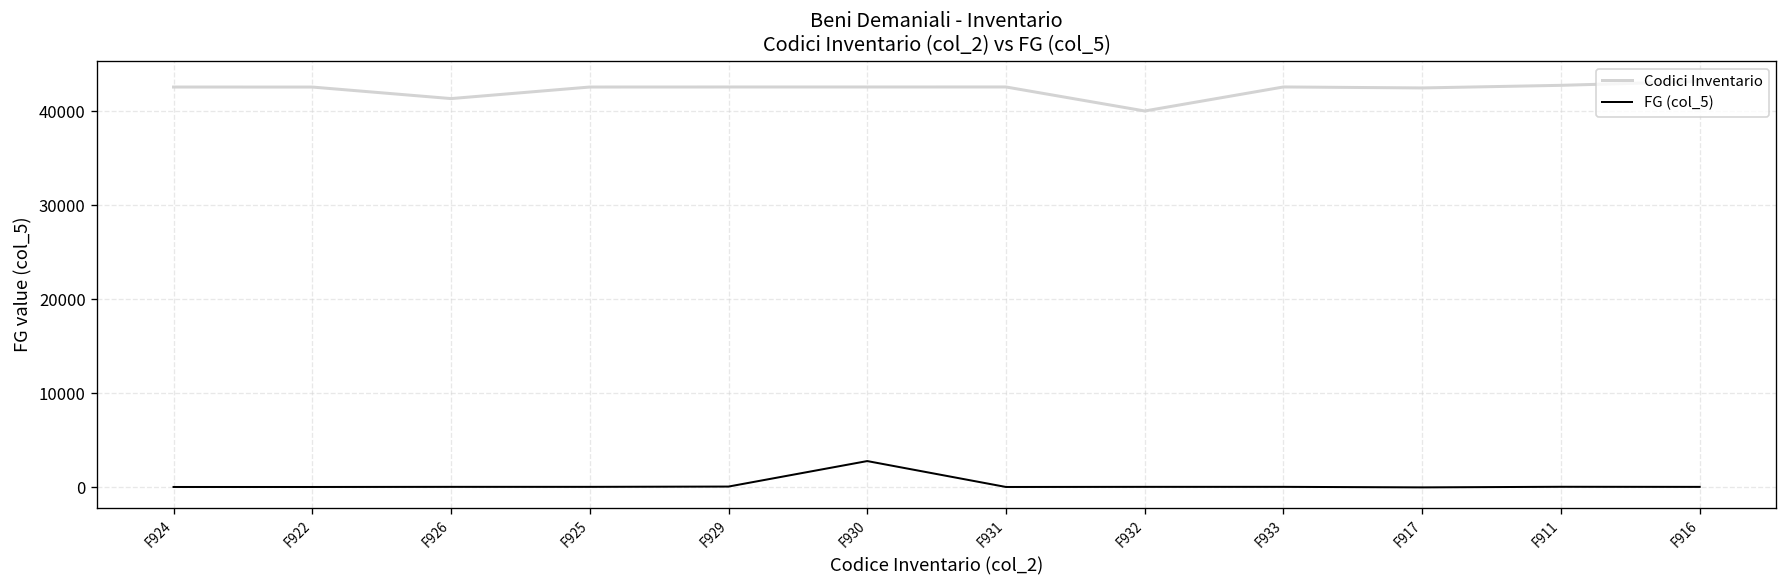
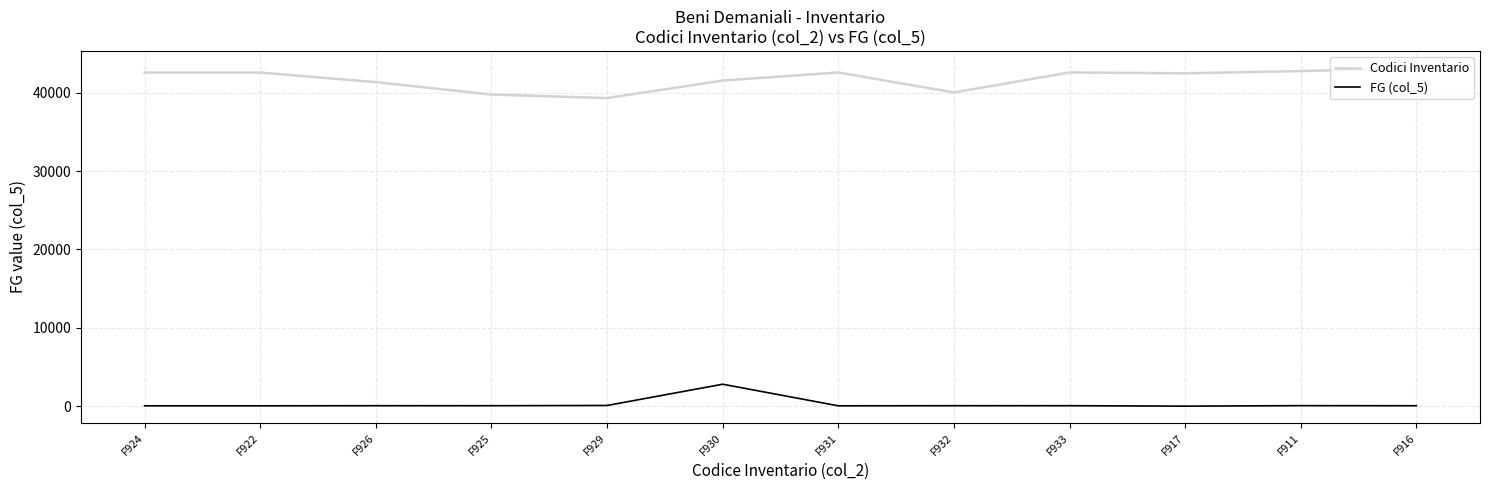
  {
    "Codici Inventario": {
      "F924": 43000,
      "F922": 43000,
      "F926": 41000,
-     "F925": 43000,
-     "F929": 43000,
-     "F930": 43000,
+     "F925": 40000,
+     "F929": 39000,
+     "F930": 42000,
      "F931": 43000,
      "F932": 40000,
      "F933": 43000,
      "F917": 42000,
      "F911": 43000
    },
    "FG (col_5)": {
      "F924": 0,
      "F922": 0,
      "F926": 0,
      "F925": 0,
      "F929": 0,
      "F930": 3000,
      "F931": 0,
      "F932": 0,
      "F933": 0,
      "F917": 0,
      "F911": 0,
      "F916": 0
    }
  }
